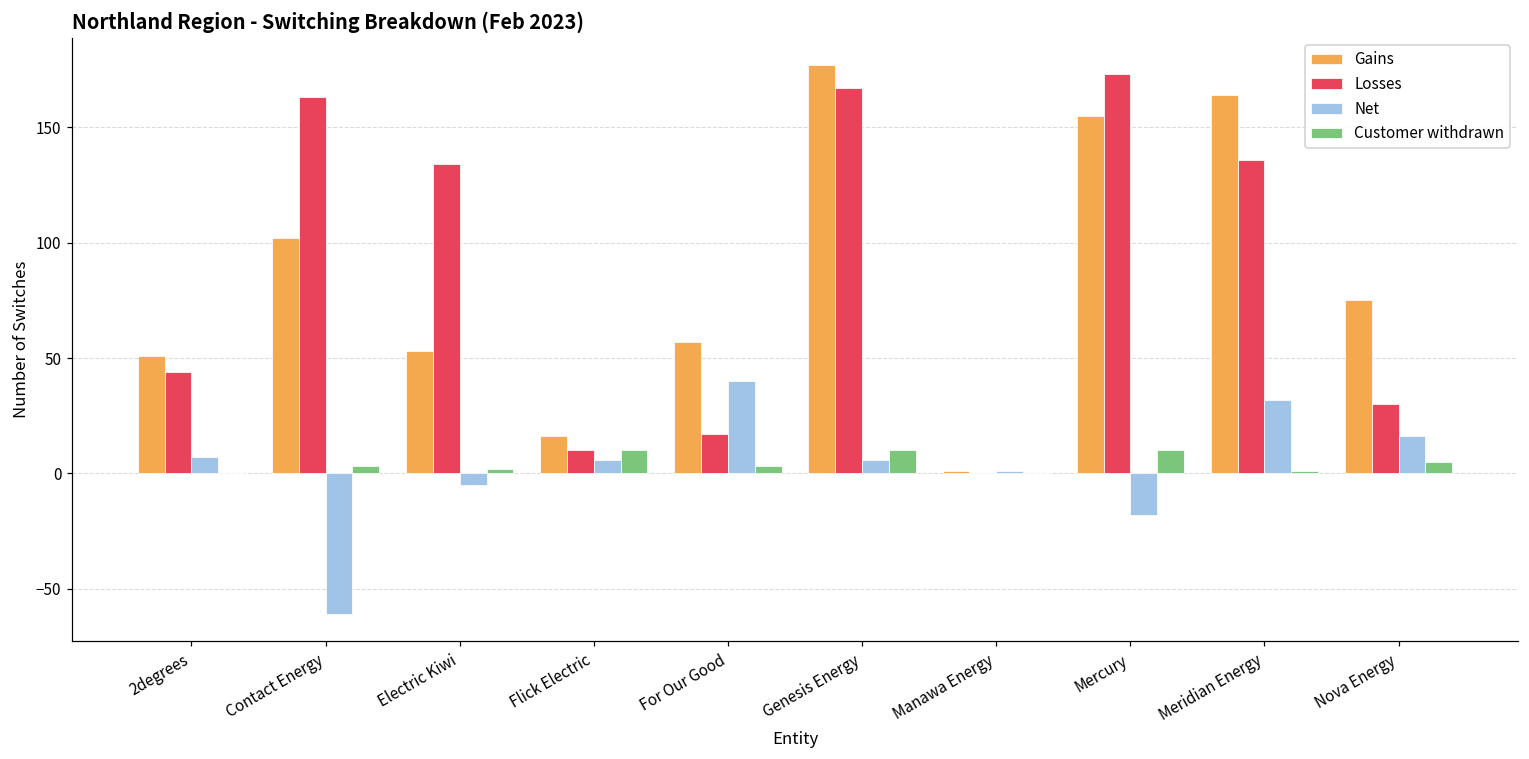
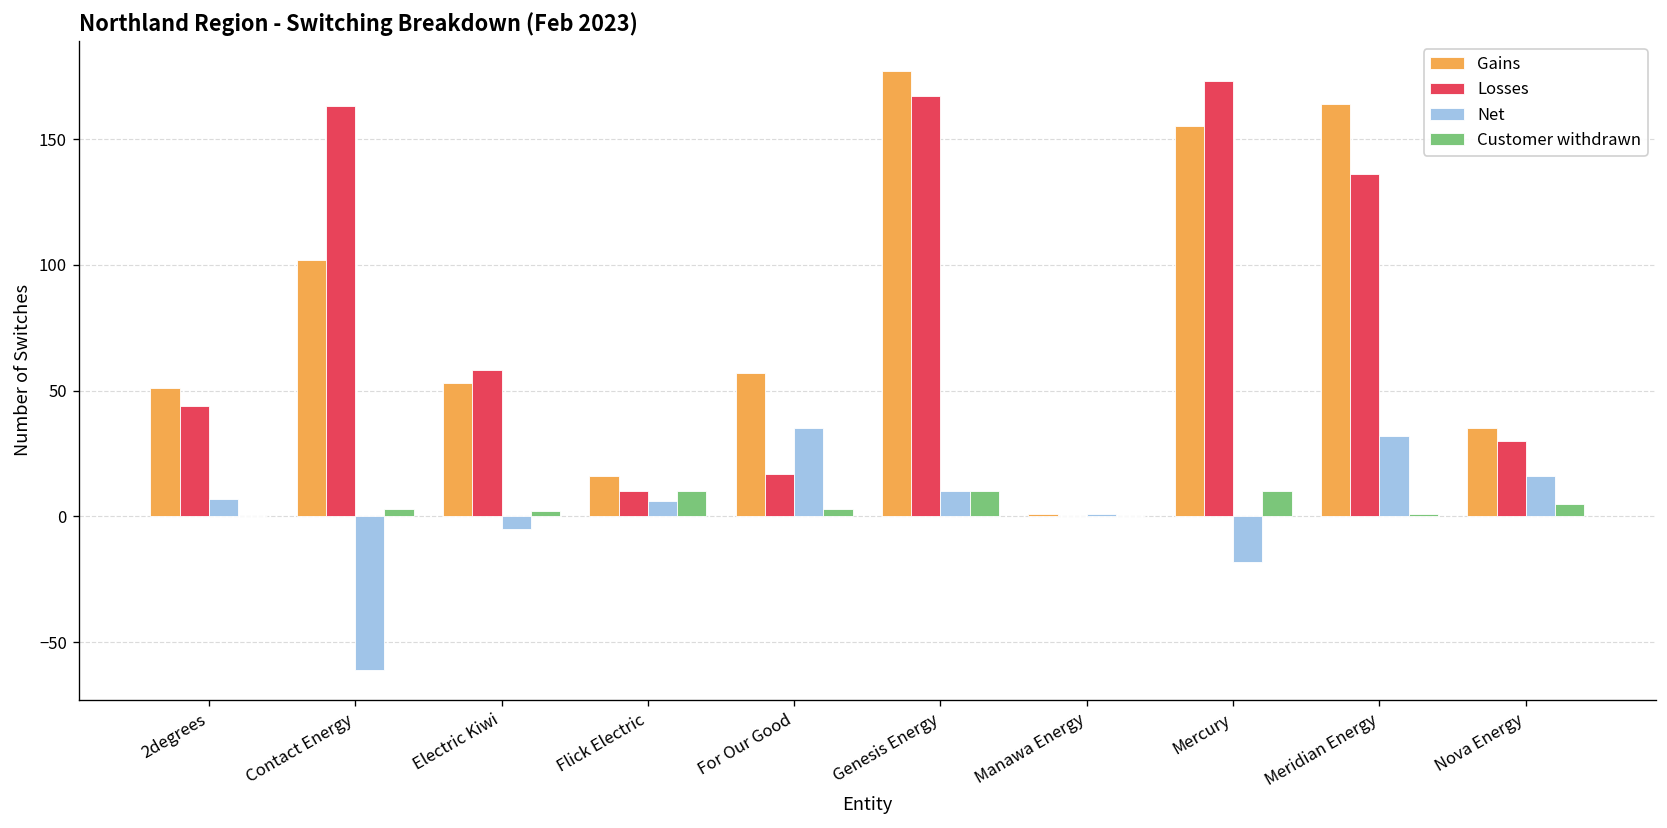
  {
    "Gains": {
      "2degrees": 51,
      "Contact Energy": 102,
      "Electric Kiwi": 53,
      "Flick Electric": 16,
      "For Our Good": 57,
      "Genesis Energy": 177,
      "Mercury": 155,
      "Meridian Energy": 164,
-     "Nova Energy": 75
+     "Nova Energy": 35
    },
    "Losses": {
      "2degrees": 44,
      "Contact Energy": 163,
-     "Electric Kiwi": 134,
+     "Electric Kiwi": 58,
      "Flick Electric": 10,
      "For Our Good": 17,
      "Genesis Energy": 167,
      "Manawa Energy": 0,
      "Mercury": 173,
      "Meridian Energy": 136,
      "Nova Energy": 30
    },
    "Net": {
      "2degrees": 7,
      "Contact Energy": -61,
      "Electric Kiwi": -5,
      "Flick Electric": 6,
-     "For Our Good": 40,
-     "Genesis Energy": 6,
+     "For Our Good": 35,
+     "Genesis Energy": 10,
      "Mercury": -18,
      "Meridian Energy": 32,
      "Nova Energy": 16
    },
    "Customer withdrawn": {
      "2degrees": 0,
      "Contact Energy": 3,
      "Electric Kiwi": 2,
      "Flick Electric": 10,
      "For Our Good": 3,
      "Genesis Energy": 10,
      "Manawa Energy": 0,
      "Mercury": 10,
      "Nova Energy": 5
    }
  }
